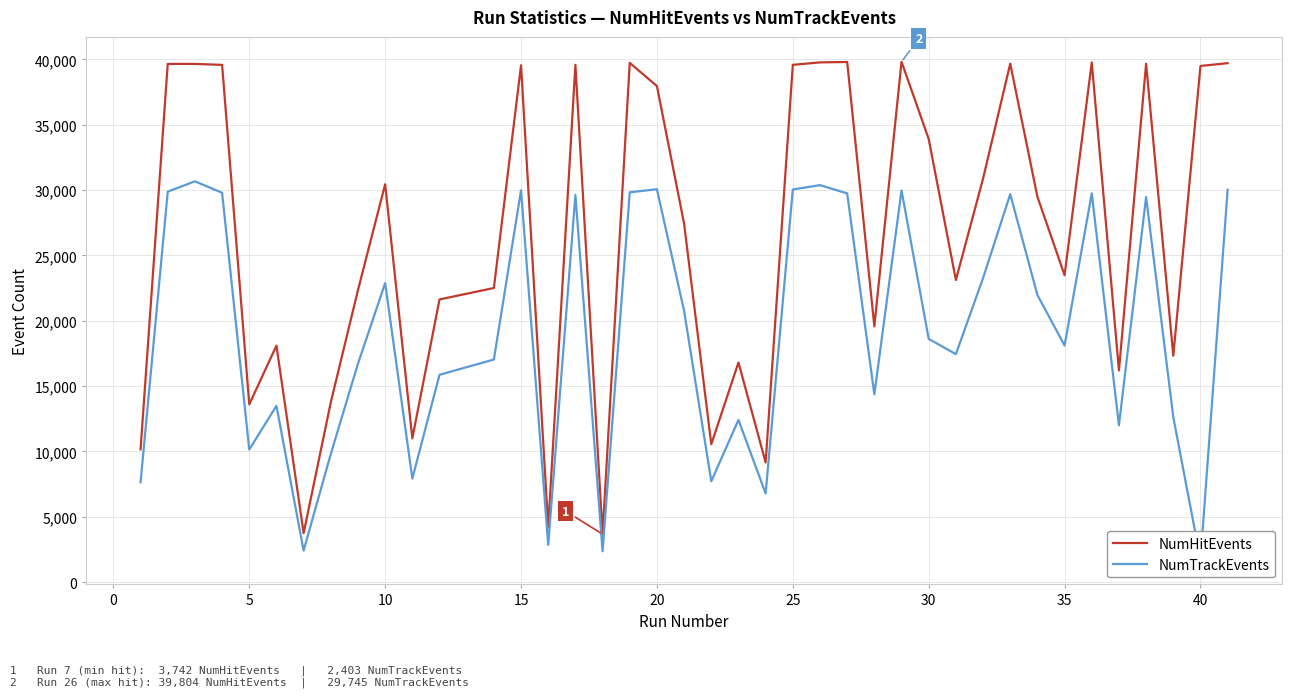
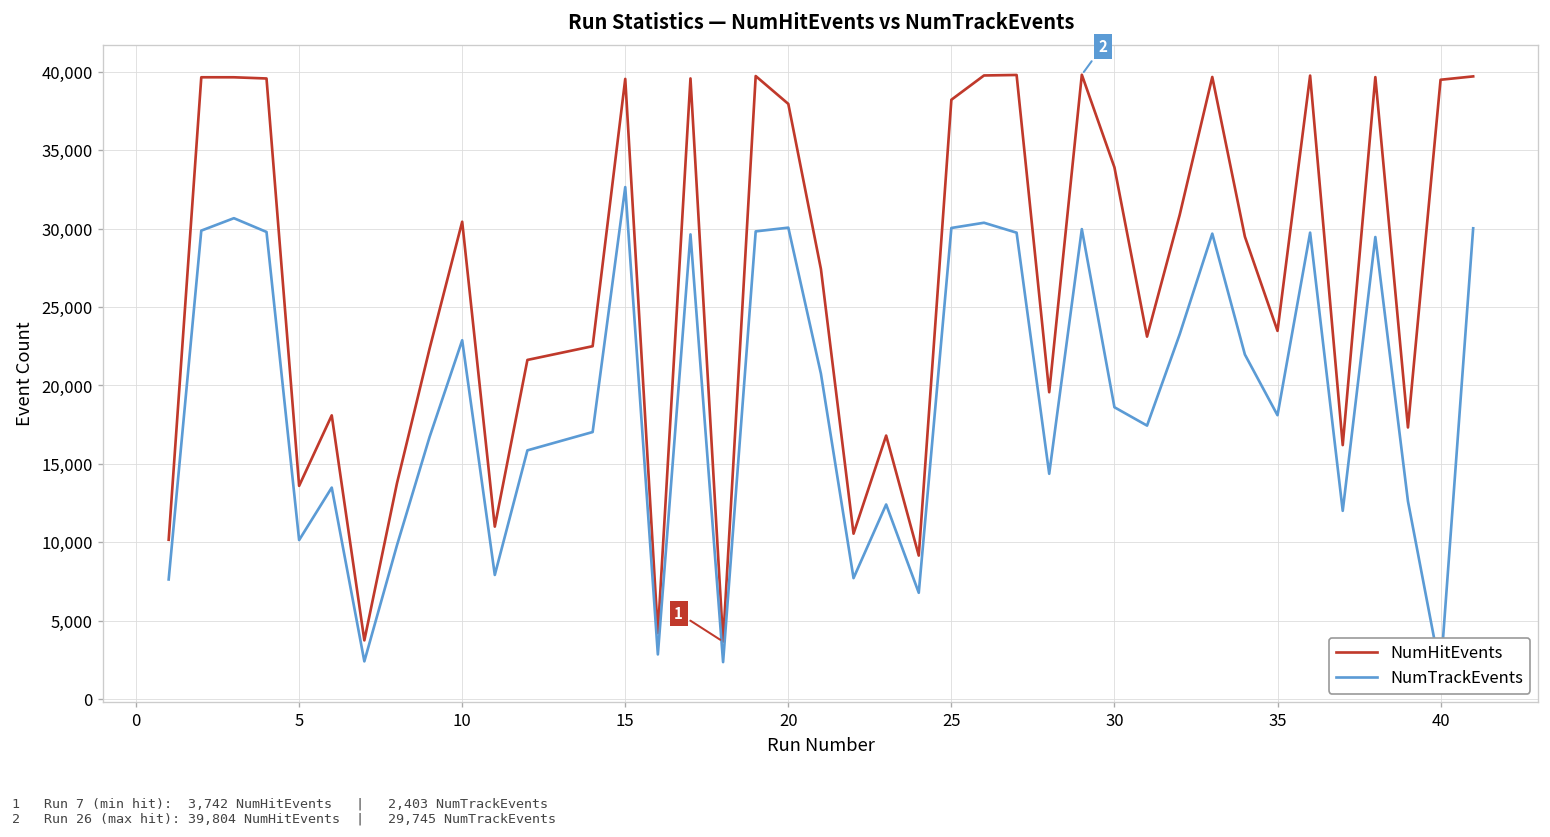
  {
    "NumHitEvents": {
      "5": "13,600",
      "10": "30,400",
      "15": "39,600",
      "20": "38,000",
-     "25": "39,600",
+     "25": "38,200",
      "30": "33,900",
      "35": "23,500",
      "40": "39,500"
    },
    "NumTrackEvents": {
      "5": "10,100",
      "10": "22,900",
-     "15": "30,000",
+     "15": "32,700",
      "20": "30,100",
      "25": "30,000",
      "30": "18,600",
      "35": "18,100"
    }
  }
